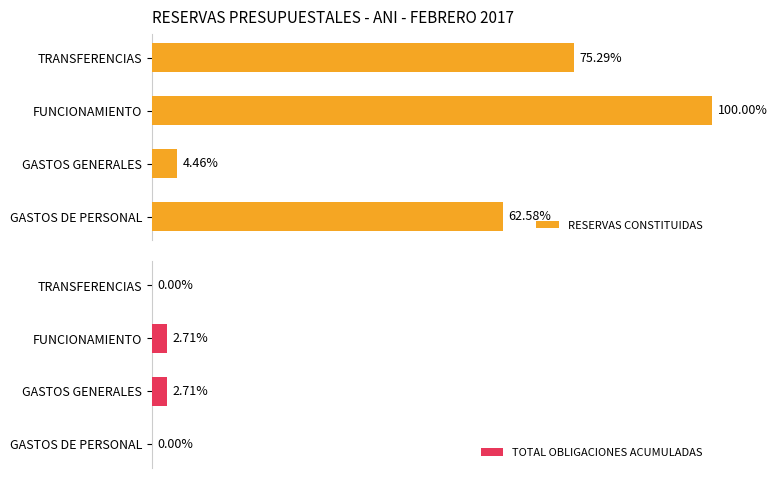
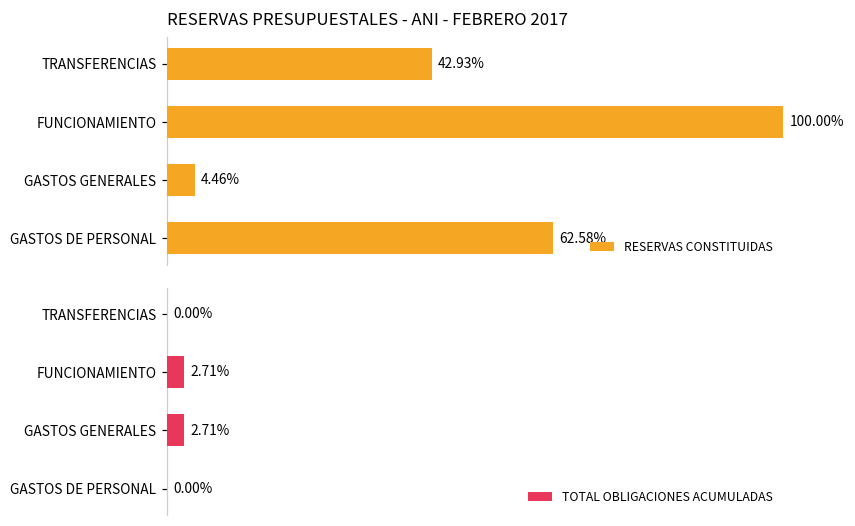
  {
    "RESERVAS PRESUPUESTALES - ANI - FEBRERO 2017": {
-     "TRANSFERENCIAS": "75.29%",
+     "TRANSFERENCIAS": "42.93%",
      "FUNCIONAMIENTO": "100.00%",
      "GASTOS GENERALES": "4.46%",
      "GASTOS DE PERSONAL": "62.58%"
    }
  }
